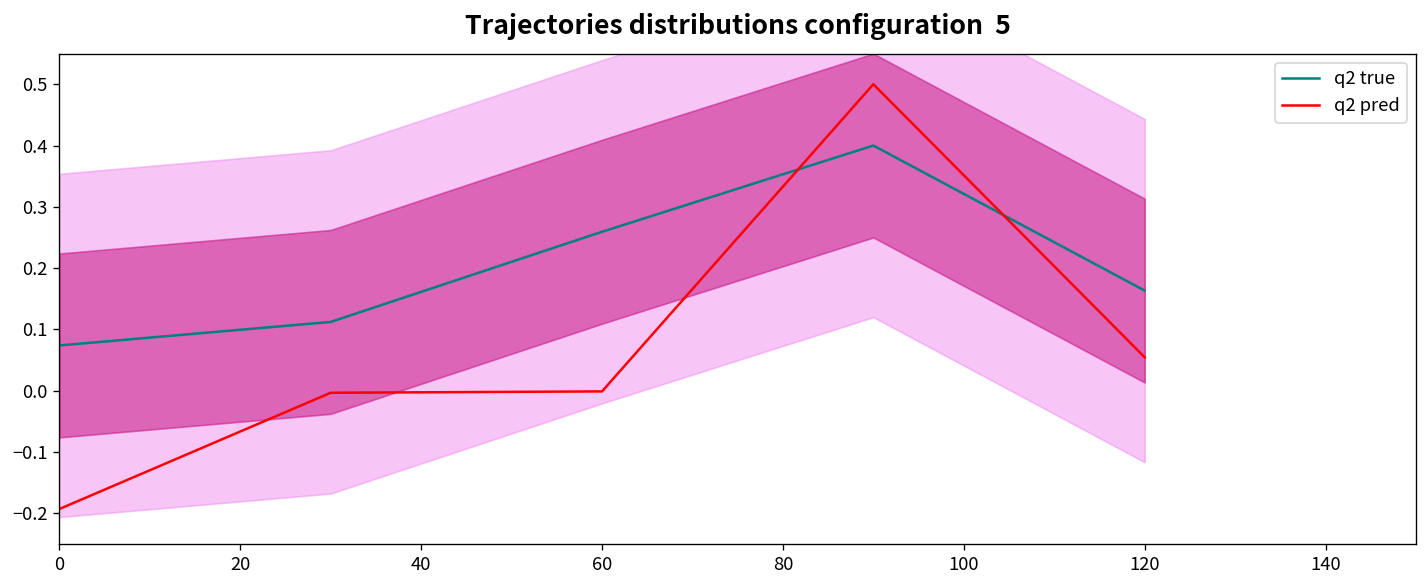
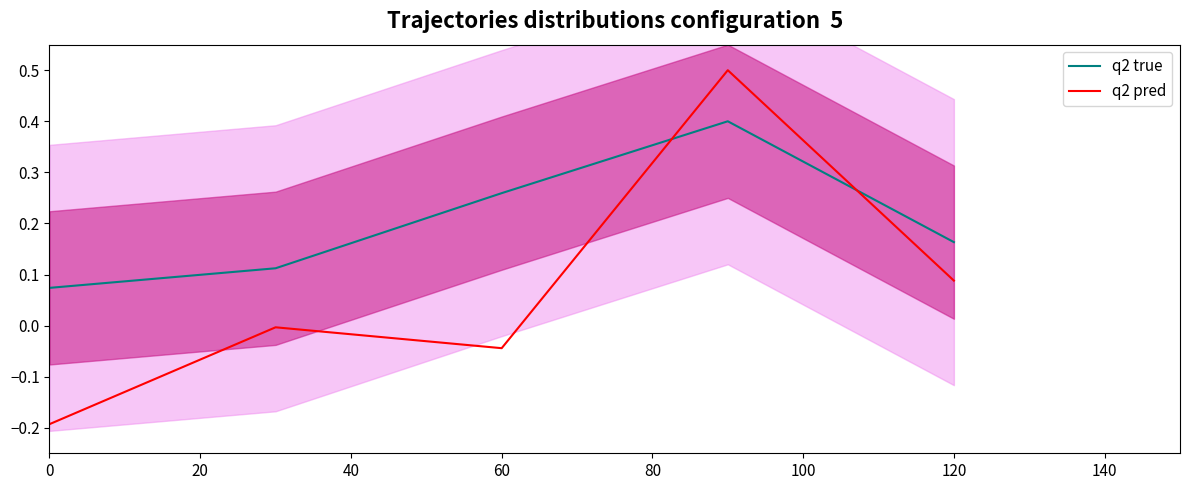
  {
    "q2 pred": {
      "0": -0.19,
-     "60": 0.00,
-     "120": 0.05
+     "60": -0.04,
+     "120": 0.09
    }
  }
